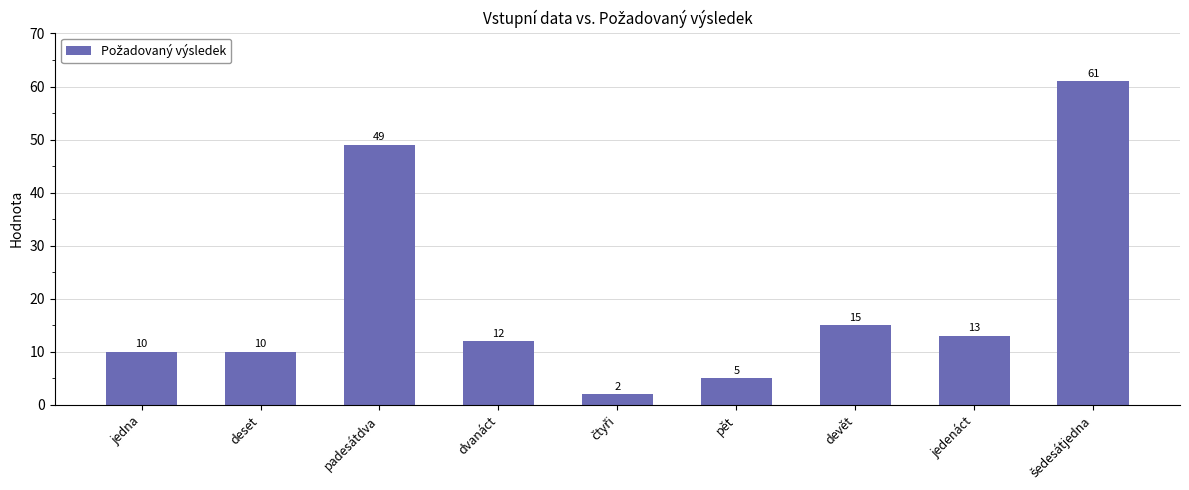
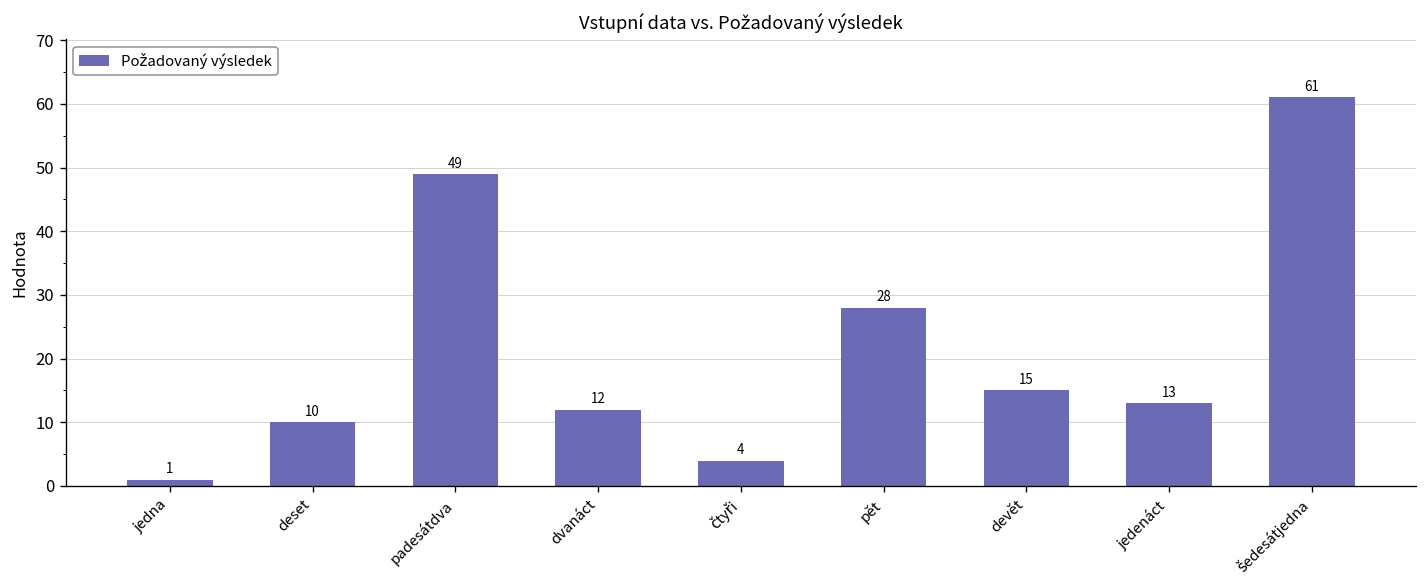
  {
-   "jedna": 10,
+   "jedna": 1,
    "deset": 10,
    "padesátdva": 49,
    "dvanáct": 12,
-   "čtyři": 2,
-   "pět": 5,
+   "čtyři": 4,
+   "pět": 28,
    "devět": 15,
    "jedenáct": 13,
    "šedesátjedna": 61
  }
